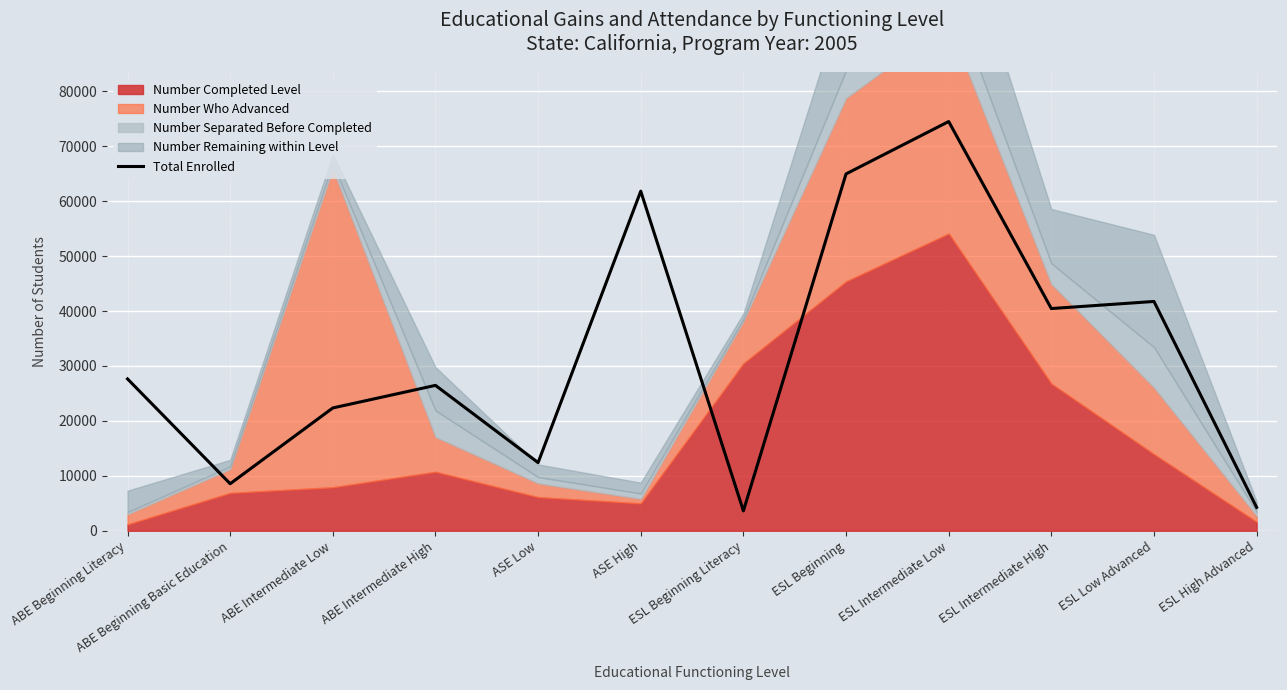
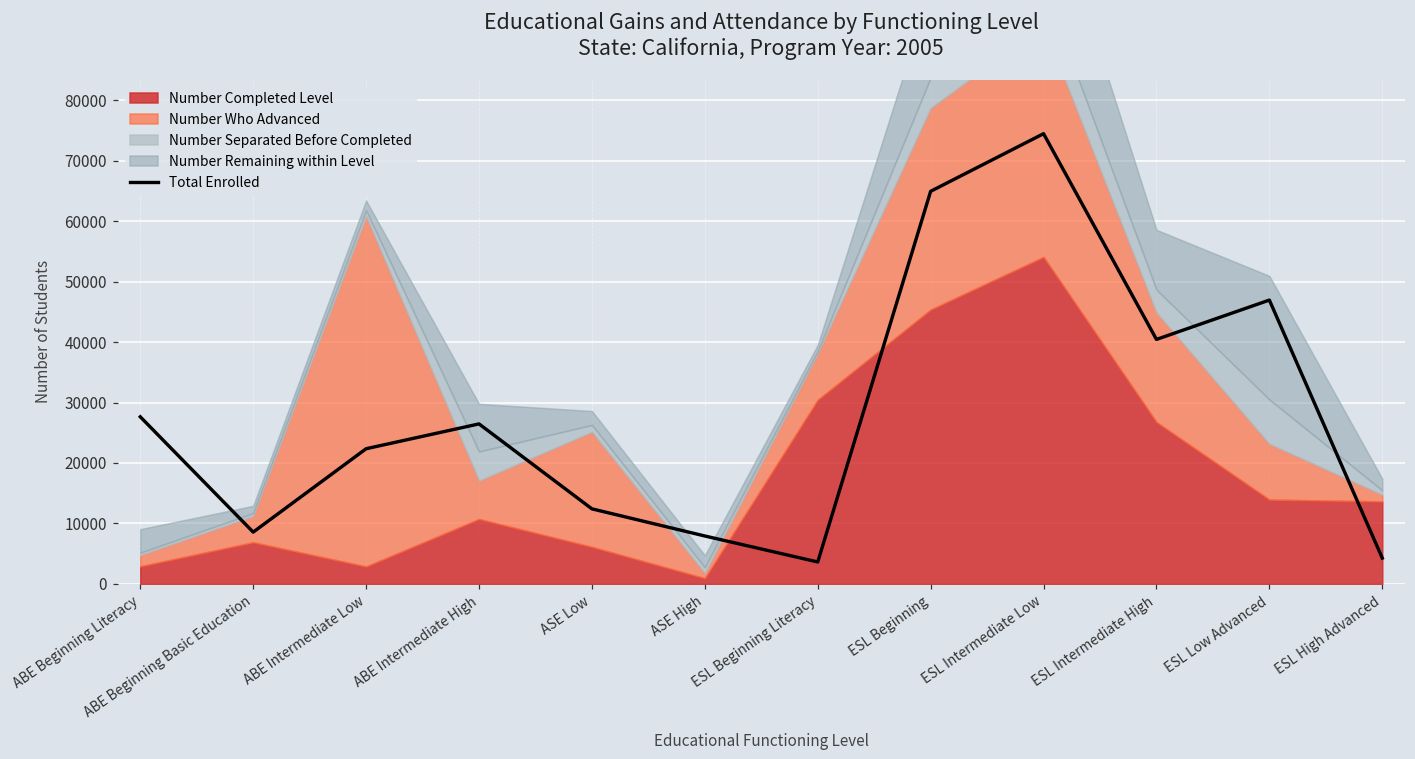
  {
    "Number Completed Level": {
-     "ABE Beginning Literacy": 1000,
+     "ABE Beginning Literacy": 3000,
      "ABE Beginning Basic Education": 7000,
-     "ABE Intermediate Low": 8000,
+     "ABE Intermediate Low": 3000,
      "ABE Intermediate High": 11000,
      "ASE Low": 6000,
-     "ASE High": 5000,
+     "ASE High": 1000,
      "ESL Beginning Literacy": 30000,
      "ESL Beginning": 45000,
      "ESL Intermediate Low": 54000,
      "ESL Intermediate High": 27000,
      "ESL Low Advanced": 14000,
-     "ESL High Advanced": 2000
+     "ESL High Advanced": 14000
    },
    "Total Enrolled": {
      "ABE Beginning Literacy": 28000,
      "ABE Beginning Basic Education": 9000,
      "ABE Intermediate Low": 22000,
      "ABE Intermediate High": 26000,
-     "ASE High": 62000,
+     "ASE High": 8000,
      "ESL Beginning Literacy": 4000,
      "ESL Beginning": 65000,
      "ESL Intermediate Low": 74000,
      "ESL Intermediate High": 40000,
-     "ESL Low Advanced": 42000,
+     "ESL Low Advanced": 47000,
      "ESL High Advanced": 4000
    },
    "Number Who Advanced": {
      "ABE Beginning Basic Education": 4000,
      "ABE Intermediate High": 6000,
-     "ASE Low": 3000,
+     "ASE Low": 19000,
      "ASE High": 1000,
      "ESL Beginning": 33000,
      "ESL Intermediate High": 18000,
-     "ESL Low Advanced": 12000,
+     "ESL Low Advanced": 9000,
      "ESL High Advanced": 1000
    }
  }
